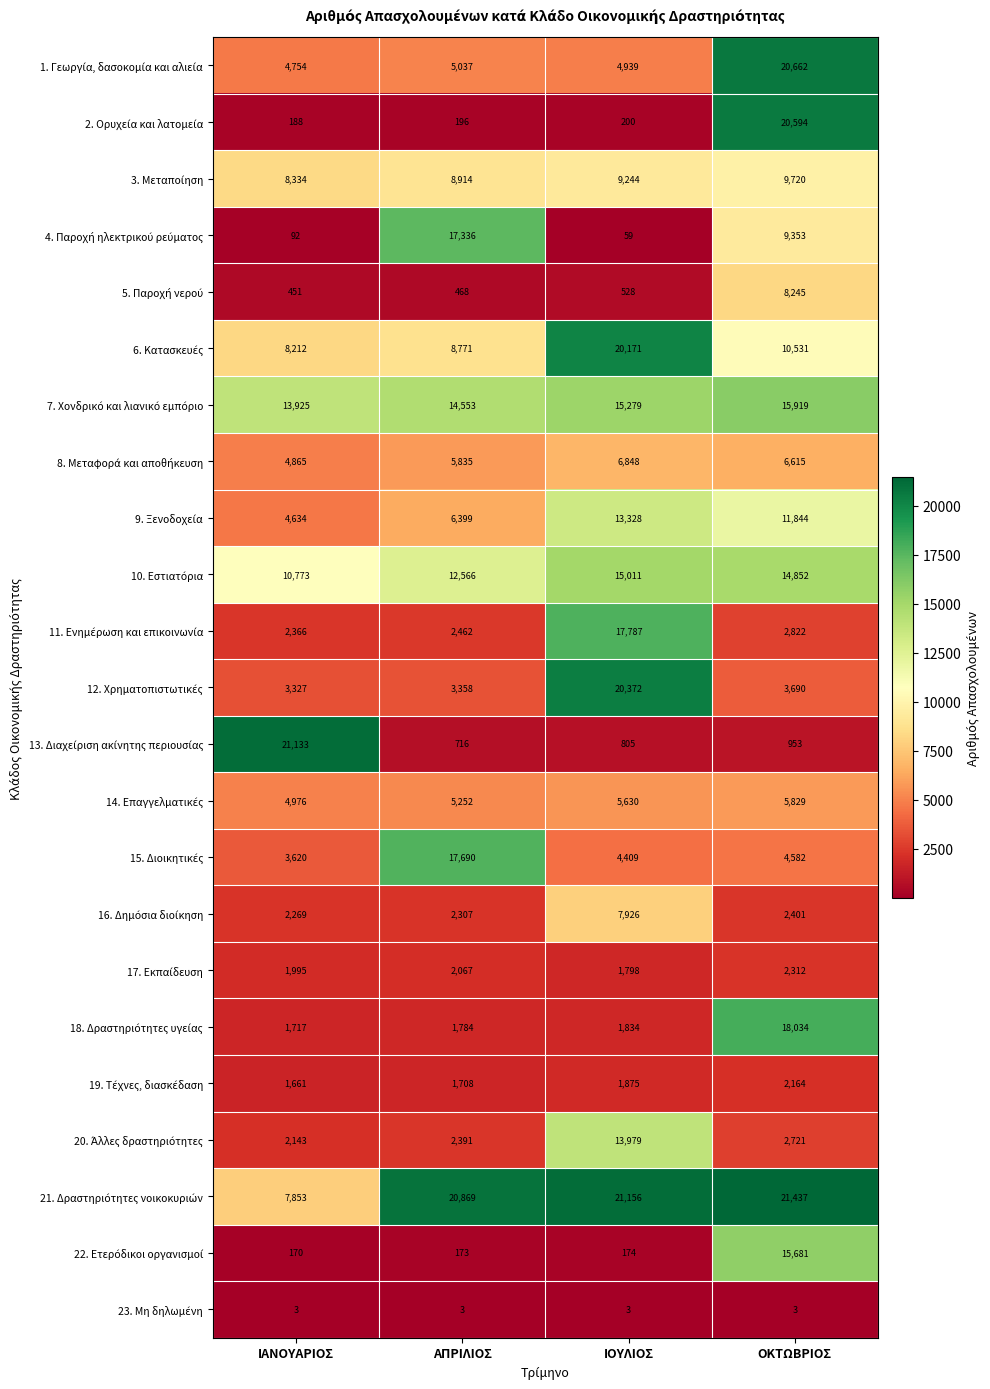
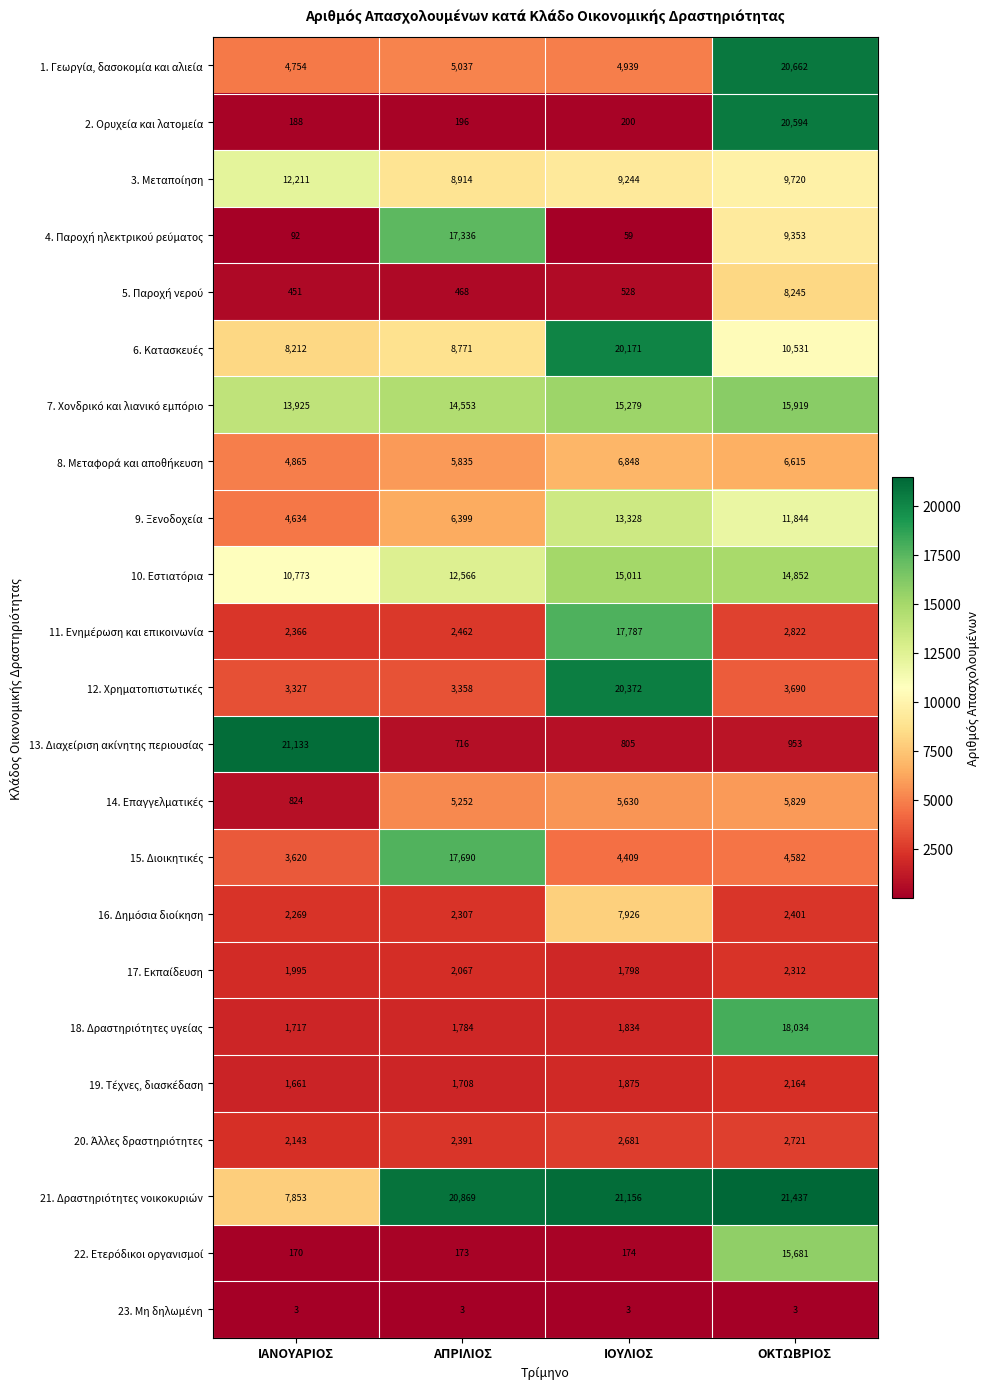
  {
    "1. Γεωργία, δασοκομία και αλιεία": {
      "ΙΑΝΟΥΑΡΙΟΣ": "4,754",
      "ΑΠΡΙΛΙΟΣ": "5,037",
      "ΙΟΥΛΙΟΣ": "4,939",
      "ΟΚΤΩΒΡΙΟΣ": "20,662"
    },
    "2. Ορυχεία και λατομεία": {
      "ΙΑΝΟΥΑΡΙΟΣ": "188",
      "ΑΠΡΙΛΙΟΣ": "196",
      "ΙΟΥΛΙΟΣ": "200",
      "ΟΚΤΩΒΡΙΟΣ": "20,594"
    },
    "3. Μεταποίηση": {
-     "ΙΑΝΟΥΑΡΙΟΣ": "8,334",
+     "ΙΑΝΟΥΑΡΙΟΣ": "12,211",
      "ΑΠΡΙΛΙΟΣ": "8,914",
      "ΙΟΥΛΙΟΣ": "9,244",
      "ΟΚΤΩΒΡΙΟΣ": "9,720"
    },
    "4. Παροχή ηλεκτρικού ρεύματος": {
      "ΙΑΝΟΥΑΡΙΟΣ": "92",
      "ΑΠΡΙΛΙΟΣ": "17,336",
      "ΙΟΥΛΙΟΣ": "59",
      "ΟΚΤΩΒΡΙΟΣ": "9,353"
    },
    "5. Παροχή νερού": {
      "ΙΑΝΟΥΑΡΙΟΣ": "451",
      "ΑΠΡΙΛΙΟΣ": "468",
      "ΙΟΥΛΙΟΣ": "528",
      "ΟΚΤΩΒΡΙΟΣ": "8,245"
    },
    "6. Κατασκευές": {
      "ΙΑΝΟΥΑΡΙΟΣ": "8,212",
      "ΑΠΡΙΛΙΟΣ": "8,771",
      "ΙΟΥΛΙΟΣ": "20,171",
      "ΟΚΤΩΒΡΙΟΣ": "10,531"
    },
    "7. Χονδρικό και λιανικό εμπόριο": {
      "ΙΑΝΟΥΑΡΙΟΣ": "13,925",
      "ΑΠΡΙΛΙΟΣ": "14,553",
      "ΙΟΥΛΙΟΣ": "15,279",
      "ΟΚΤΩΒΡΙΟΣ": "15,919"
    },
    "8. Μεταφορά και αποθήκευση": {
      "ΙΑΝΟΥΑΡΙΟΣ": "4,865",
      "ΑΠΡΙΛΙΟΣ": "5,835",
      "ΙΟΥΛΙΟΣ": "6,848",
      "ΟΚΤΩΒΡΙΟΣ": "6,615"
    },
    "9. Ξενοδοχεία": {
      "ΙΑΝΟΥΑΡΙΟΣ": "4,634",
      "ΑΠΡΙΛΙΟΣ": "6,399",
      "ΙΟΥΛΙΟΣ": "13,328",
      "ΟΚΤΩΒΡΙΟΣ": "11,844"
    },
    "10. Εστιατόρια": {
      "ΙΑΝΟΥΑΡΙΟΣ": "10,773",
      "ΑΠΡΙΛΙΟΣ": "12,566",
      "ΙΟΥΛΙΟΣ": "15,011",
      "ΟΚΤΩΒΡΙΟΣ": "14,852"
    },
    "11. Ενημέρωση και επικοινωνία": {
      "ΙΑΝΟΥΑΡΙΟΣ": "2,366",
      "ΑΠΡΙΛΙΟΣ": "2,462",
      "ΙΟΥΛΙΟΣ": "17,787",
      "ΟΚΤΩΒΡΙΟΣ": "2,822"
    },
    "12. Χρηματοπιστωτικές": {
      "ΙΑΝΟΥΑΡΙΟΣ": "3,327",
      "ΑΠΡΙΛΙΟΣ": "3,358",
      "ΙΟΥΛΙΟΣ": "20,372",
      "ΟΚΤΩΒΡΙΟΣ": "3,690"
    },
    "13. Διαχείριση ακίνητης περιουσίας": {
      "ΙΑΝΟΥΑΡΙΟΣ": "21,133",
      "ΑΠΡΙΛΙΟΣ": "716",
      "ΙΟΥΛΙΟΣ": "805",
      "ΟΚΤΩΒΡΙΟΣ": "953"
    },
    "14. Επαγγελματικές": {
-     "ΙΑΝΟΥΑΡΙΟΣ": "4,976",
+     "ΙΑΝΟΥΑΡΙΟΣ": "824",
      "ΑΠΡΙΛΙΟΣ": "5,252",
      "ΙΟΥΛΙΟΣ": "5,630",
      "ΟΚΤΩΒΡΙΟΣ": "5,829"
    },
    "15. Διοικητικές": {
      "ΙΑΝΟΥΑΡΙΟΣ": "3,620",
      "ΑΠΡΙΛΙΟΣ": "17,690",
      "ΙΟΥΛΙΟΣ": "4,409",
      "ΟΚΤΩΒΡΙΟΣ": "4,582"
    },
    "16. Δημόσια διοίκηση": {
      "ΙΑΝΟΥΑΡΙΟΣ": "2,269",
      "ΑΠΡΙΛΙΟΣ": "2,307",
      "ΙΟΥΛΙΟΣ": "7,926",
      "ΟΚΤΩΒΡΙΟΣ": "2,401"
    },
    "17. Εκπαίδευση": {
      "ΙΑΝΟΥΑΡΙΟΣ": "1,995",
      "ΑΠΡΙΛΙΟΣ": "2,067",
      "ΙΟΥΛΙΟΣ": "1,798",
      "ΟΚΤΩΒΡΙΟΣ": "2,312"
    },
    "18. Δραστηριότητες υγείας": {
      "ΙΑΝΟΥΑΡΙΟΣ": "1,717",
      "ΑΠΡΙΛΙΟΣ": "1,784",
      "ΙΟΥΛΙΟΣ": "1,834",
      "ΟΚΤΩΒΡΙΟΣ": "18,034"
    },
    "19. Τέχνες, διασκέδαση": {
      "ΙΑΝΟΥΑΡΙΟΣ": "1,661",
      "ΑΠΡΙΛΙΟΣ": "1,708",
      "ΙΟΥΛΙΟΣ": "1,875",
      "ΟΚΤΩΒΡΙΟΣ": "2,164"
    },
    "20. Άλλες δραστηριότητες": {
      "ΙΑΝΟΥΑΡΙΟΣ": "2,143",
      "ΑΠΡΙΛΙΟΣ": "2,391",
-     "ΙΟΥΛΙΟΣ": "13,979",
+     "ΙΟΥΛΙΟΣ": "2,681",
      "ΟΚΤΩΒΡΙΟΣ": "2,721"
    },
    "21. Δραστηριότητες νοικοκυριών": {
      "ΙΑΝΟΥΑΡΙΟΣ": "7,853",
      "ΑΠΡΙΛΙΟΣ": "20,869",
      "ΙΟΥΛΙΟΣ": "21,156",
      "ΟΚΤΩΒΡΙΟΣ": "21,437"
    },
    "22. Ετερόδικοι οργανισμοί": {
      "ΙΑΝΟΥΑΡΙΟΣ": "170",
      "ΑΠΡΙΛΙΟΣ": "173",
      "ΙΟΥΛΙΟΣ": "174",
      "ΟΚΤΩΒΡΙΟΣ": "15,681"
    },
    "23. Μη δηλωμένη": {
      "ΙΑΝΟΥΑΡΙΟΣ": "3",
      "ΑΠΡΙΛΙΟΣ": "3",
      "ΙΟΥΛΙΟΣ": "3",
      "ΟΚΤΩΒΡΙΟΣ": "3"
    }
  }
